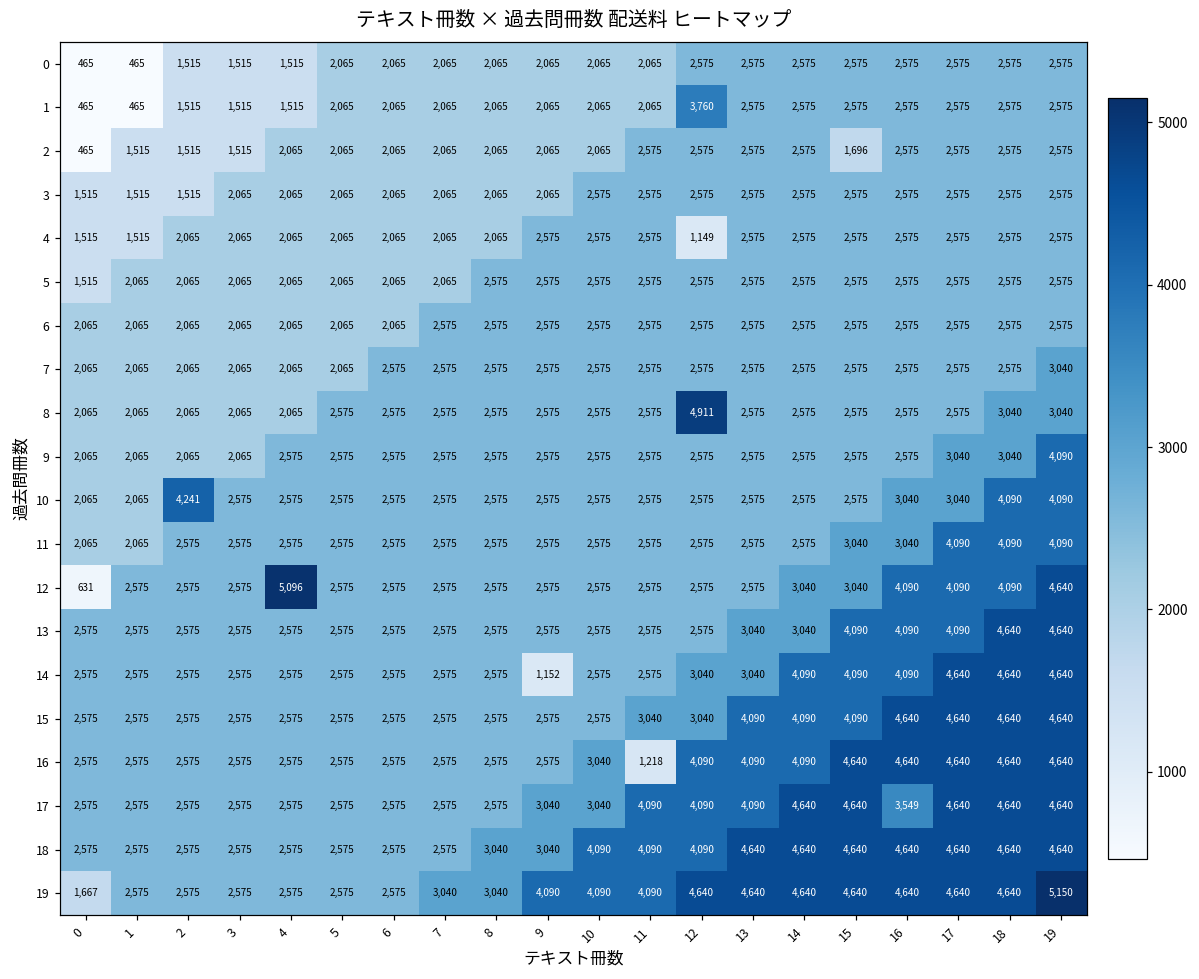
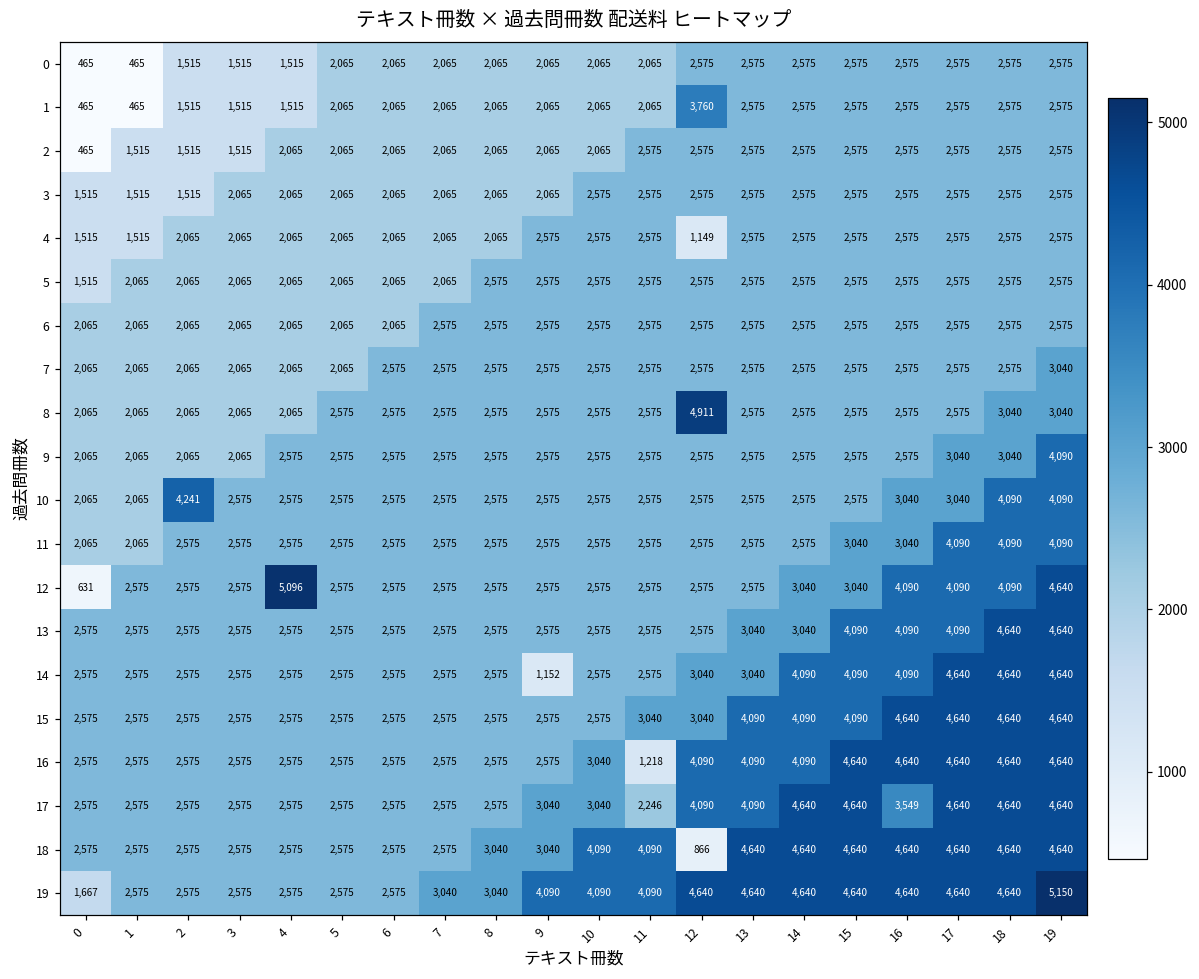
  {
    "2": {
      "0": "465",
      "1": "1,515",
      "2": "1,515",
      "3": "1,515",
      "4": "2,065",
      "5": "2,065",
      "6": "2,065",
      "7": "2,065",
      "8": "2,065",
      "9": "2,065",
      "10": "2,065",
      "11": "2,575",
      "12": "2,575",
      "13": "2,575",
      "14": "2,575",
-     "15": "1,696",
+     "15": "2,575",
      "16": "2,575",
      "17": "2,575",
      "18": "2,575",
      "19": "2,575"
    },
    "17": {
      "0": "2,575",
      "1": "2,575",
      "2": "2,575",
      "3": "2,575",
      "4": "2,575",
      "5": "2,575",
      "6": "2,575",
      "7": "2,575",
      "8": "2,575",
      "9": "3,040",
      "10": "3,040",
-     "11": "4,090",
+     "11": "2,246",
      "12": "4,090",
      "13": "4,090",
      "14": "4,640",
      "15": "4,640",
      "16": "3,549",
      "17": "4,640",
      "18": "4,640",
      "19": "4,640"
    },
    "18": {
      "0": "2,575",
      "1": "2,575",
      "2": "2,575",
      "3": "2,575",
      "4": "2,575",
      "5": "2,575",
      "6": "2,575",
      "7": "2,575",
      "8": "3,040",
      "9": "3,040",
      "10": "4,090",
      "11": "4,090",
-     "12": "4,090",
+     "12": "866",
      "13": "4,640",
      "14": "4,640",
      "15": "4,640",
      "16": "4,640",
      "17": "4,640",
      "18": "4,640",
      "19": "4,640"
    }
  }
